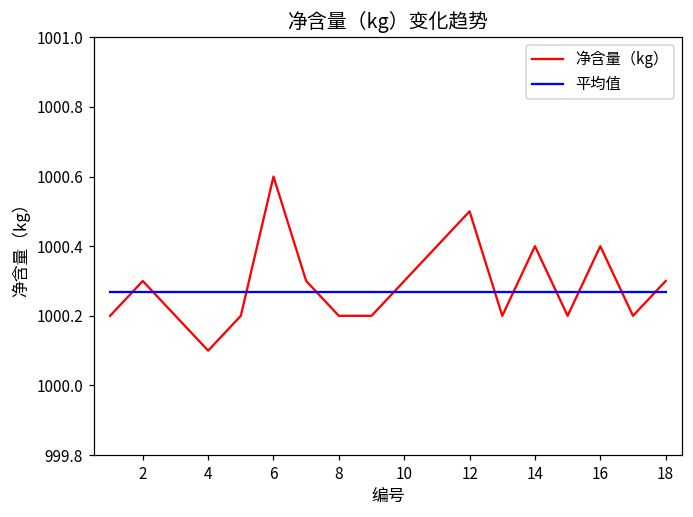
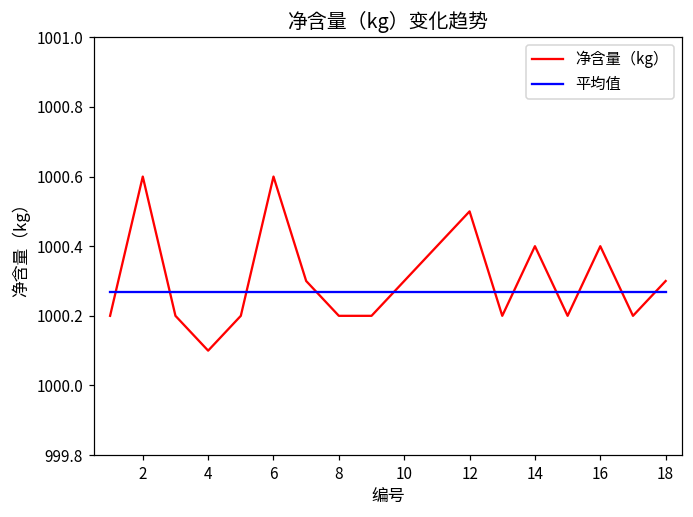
  {
    "净含量（kg）": {
-     "2": 1000.3,
+     "2": 1000.6,
      "4": 1000.1,
      "6": 1000.6,
      "8": 1000.2,
      "10": 1000.3,
      "12": 1000.5,
      "14": 1000.4,
      "16": 1000.4,
      "18": 1000.3
    },
    "平均值": {
      "2": 1000.27,
      "4": 1000.27,
      "6": 1000.27,
      "8": 1000.27,
      "10": 1000.27,
      "12": 1000.27,
      "14": 1000.27,
      "16": 1000.27,
      "18": 1000.27
    }
  }
